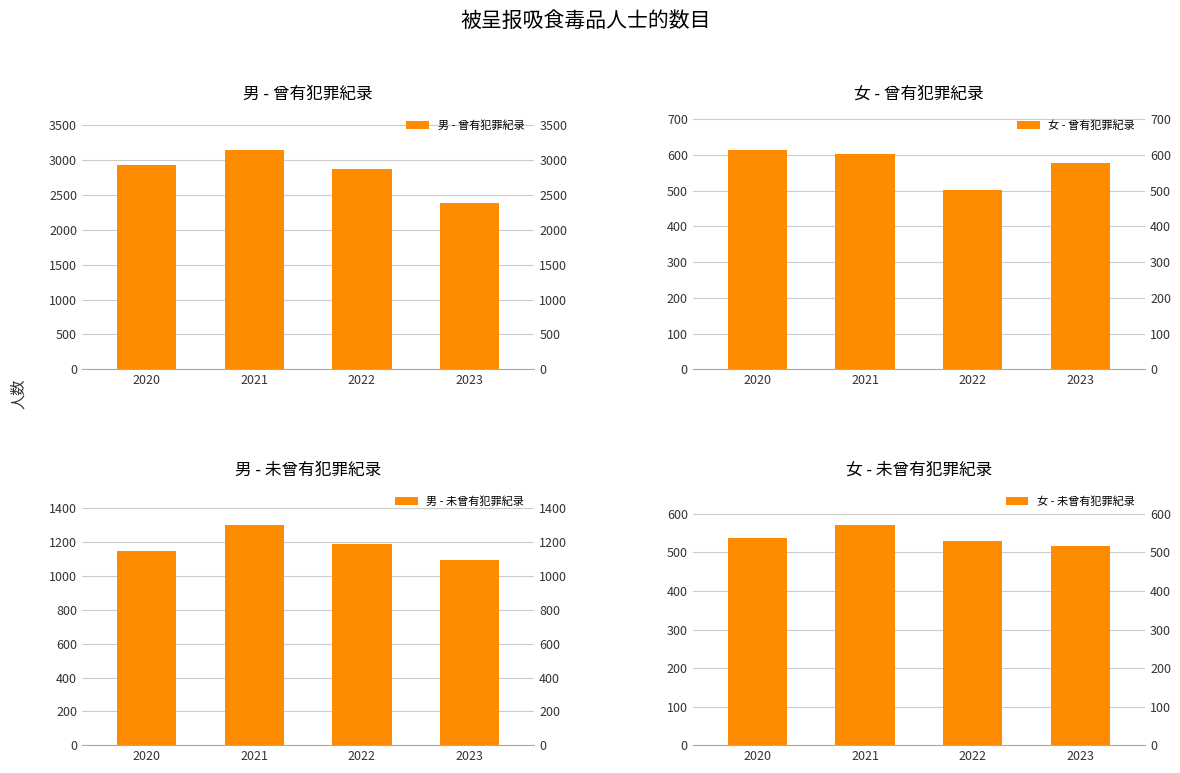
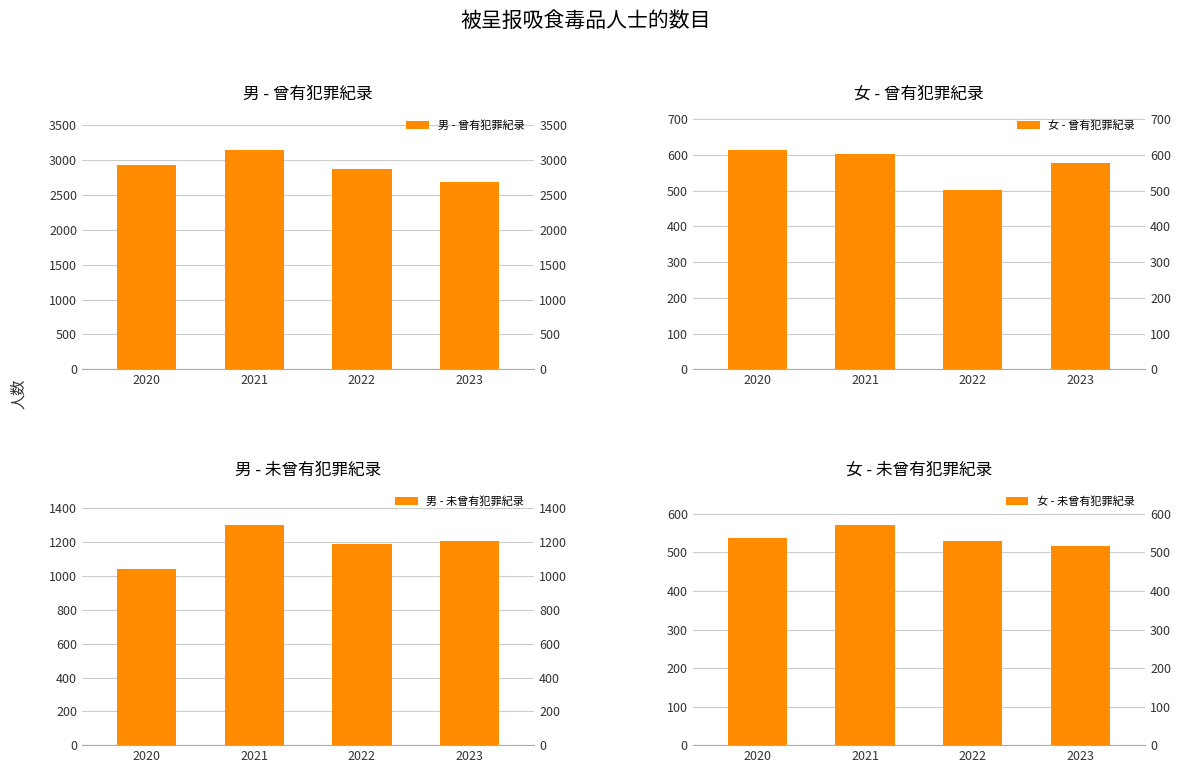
  {
    "男 - 曾有犯罪紀录": {
      "2020": 2900,
      "2021": 3200,
      "2022": 2900,
-     "2023": 2400
+     "2023": 2700
    },
    "女 - 曾有犯罪紀录": {
      "2020": 620,
      "2021": 600,
      "2022": 500,
      "2023": 580
    },
    "男 - 未曾有犯罪紀录": {
-     "2020": 1150,
+     "2020": 1040,
      "2021": 1300,
      "2022": 1190,
-     "2023": 1090
+     "2023": 1210
    },
    "女 - 未曾有犯罪紀录": {
      "2020": 540,
      "2021": 570,
      "2022": 530,
      "2023": 520
    }
  }
